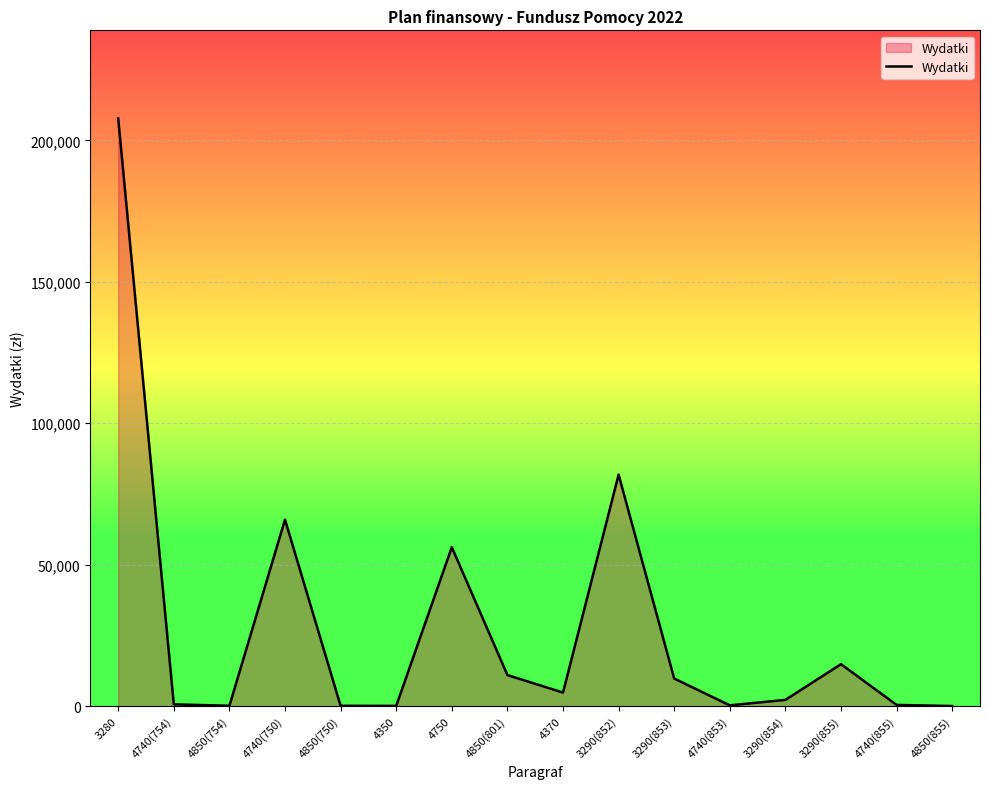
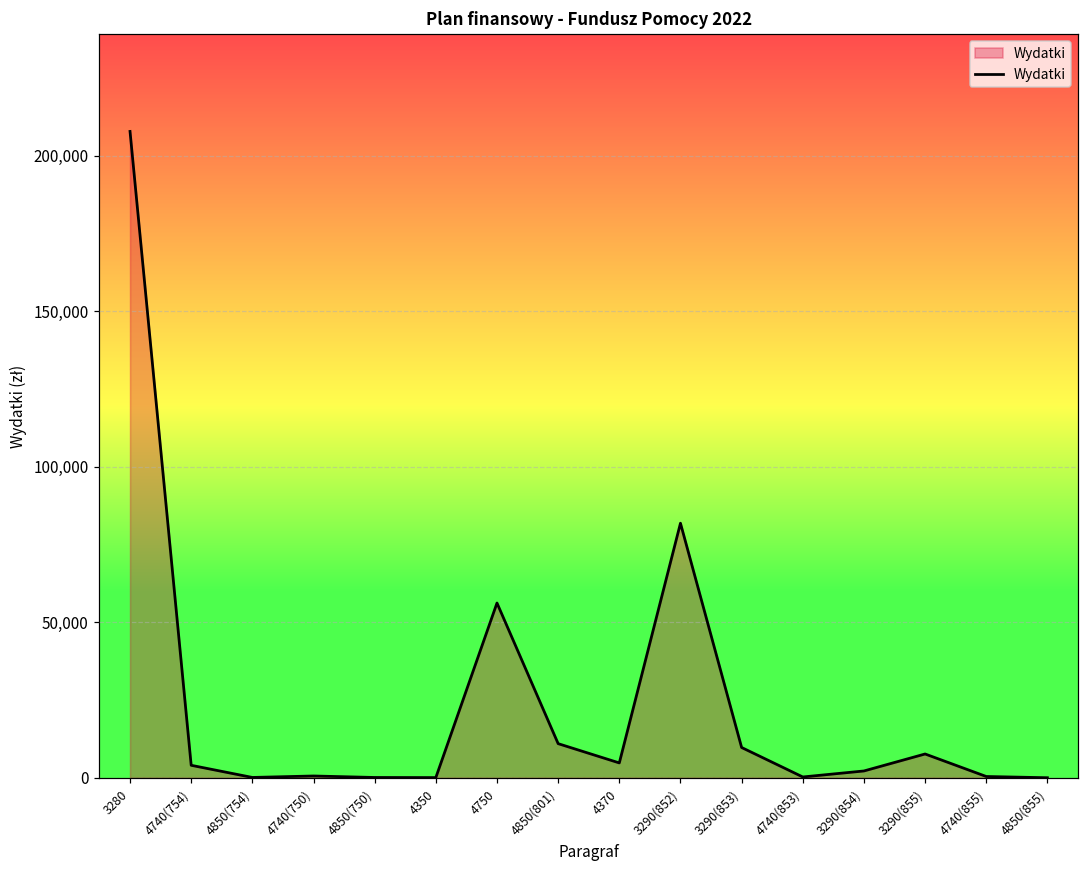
  {
    "3280": "208,000",
-   "4740(754)": "1,000",
+   "4740(754)": "4,000",
    "4850(754)": "0",
-   "4740(750)": "66,000",
+   "4740(750)": "1,000",
    "4850(750)": "0",
    "4350": "0",
    "4750": "56,000",
    "4850(801)": "11,000",
    "4370": "5,000",
    "3290(852)": "82,000",
    "3290(853)": "10,000",
    "4740(853)": "0",
    "3290(854)": "2,000",
-   "3290(855)": "15,000",
+   "3290(855)": "8,000",
    "4740(855)": "0",
    "4850(855)": "0"
  }
